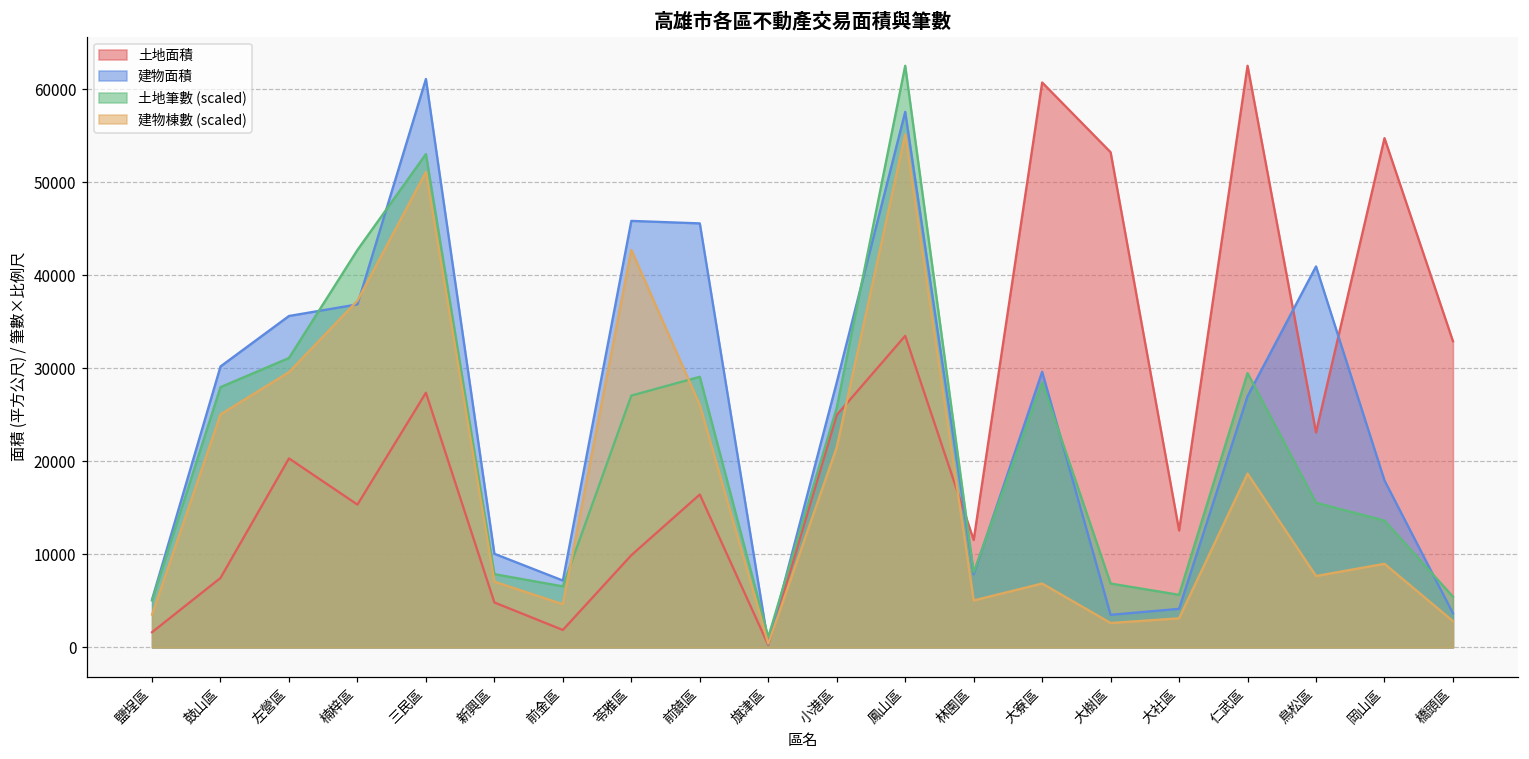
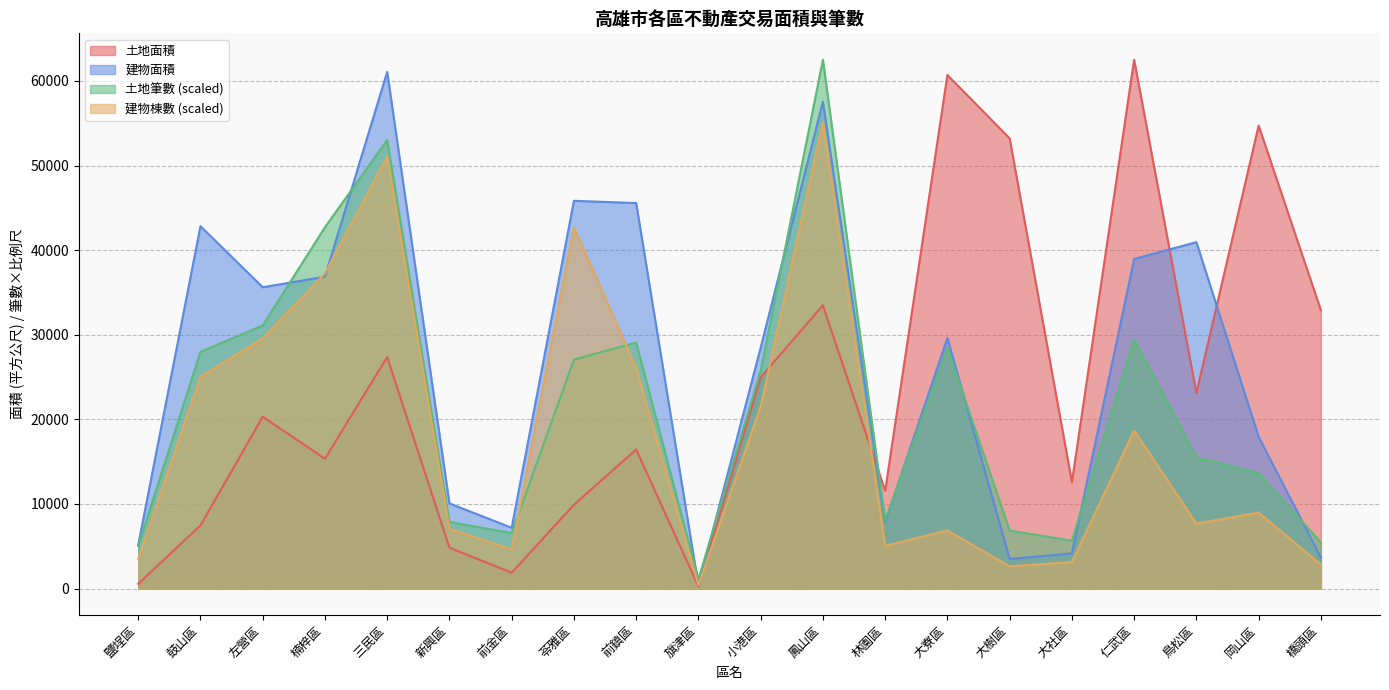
  {
    "土地面積": {
-     "鹽埕區": 2000,
+     "鹽埕區": 1000,
      "鼓山區": 7000,
      "左營區": 20000,
      "楠梓區": 15000,
      "三民區": 27000,
      "新興區": 5000,
      "前金區": 2000,
      "苓雅區": 10000,
      "前鎮區": 16000,
      "小港區": 25000,
      "鳳山區": 33000,
      "林園區": 12000,
      "大寮區": 61000,
      "大樹區": 53000,
      "大社區": 13000,
      "仁武區": 63000,
      "鳥松區": 23000,
      "岡山區": 55000,
      "橋頭區": 33000
    },
    "建物面積": {
-     "鼓山區": 30000,
+     "鼓山區": 43000,
      "左營區": 36000,
      "楠梓區": 37000,
      "三民區": 61000,
      "新興區": 10000,
      "前金區": 7000,
      "苓雅區": 46000,
      "前鎮區": 46000,
      "小港區": 28000,
      "鳳山區": 58000,
      "大寮區": 30000,
      "大樹區": 4000,
      "大社區": 4000,
-     "仁武區": 27000,
+     "仁武區": 39000,
      "鳥松區": 41000,
      "岡山區": 18000,
      "橋頭區": 4000
    },
    "土地筆數 (scaled)": {
      "鼓山區": 28000,
      "左營區": 31000,
      "楠梓區": 43000,
      "三民區": 53000,
      "新興區": 8000,
      "前金區": 7000,
      "苓雅區": 27000,
      "前鎮區": 29000,
      "旗津區": 1000,
      "小港區": 26000,
      "鳳山區": 63000,
      "大寮區": 28000,
      "大樹區": 7000,
      "大社區": 6000,
      "仁武區": 29000,
      "鳥松區": 16000,
      "岡山區": 14000,
      "橋頭區": 5000
    },
    "建物棟數 (scaled)": {
      "鹽埕區": 4000,
      "鼓山區": 25000,
      "左營區": 30000,
      "楠梓區": 37000,
      "三民區": 51000,
      "新興區": 7000,
      "前金區": 5000,
      "苓雅區": 43000,
      "前鎮區": 26000,
      "小港區": 22000,
      "鳳山區": 55000,
      "林園區": 5000,
      "大寮區": 7000,
      "大樹區": 3000,
      "大社區": 3000,
      "仁武區": 19000,
      "鳥松區": 8000,
      "岡山區": 9000,
      "橋頭區": 3000
    }
  }
